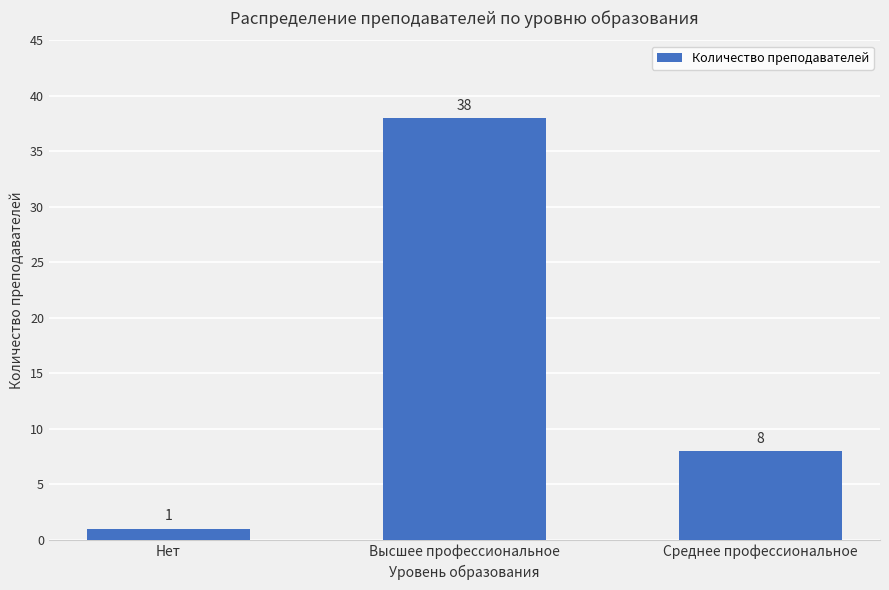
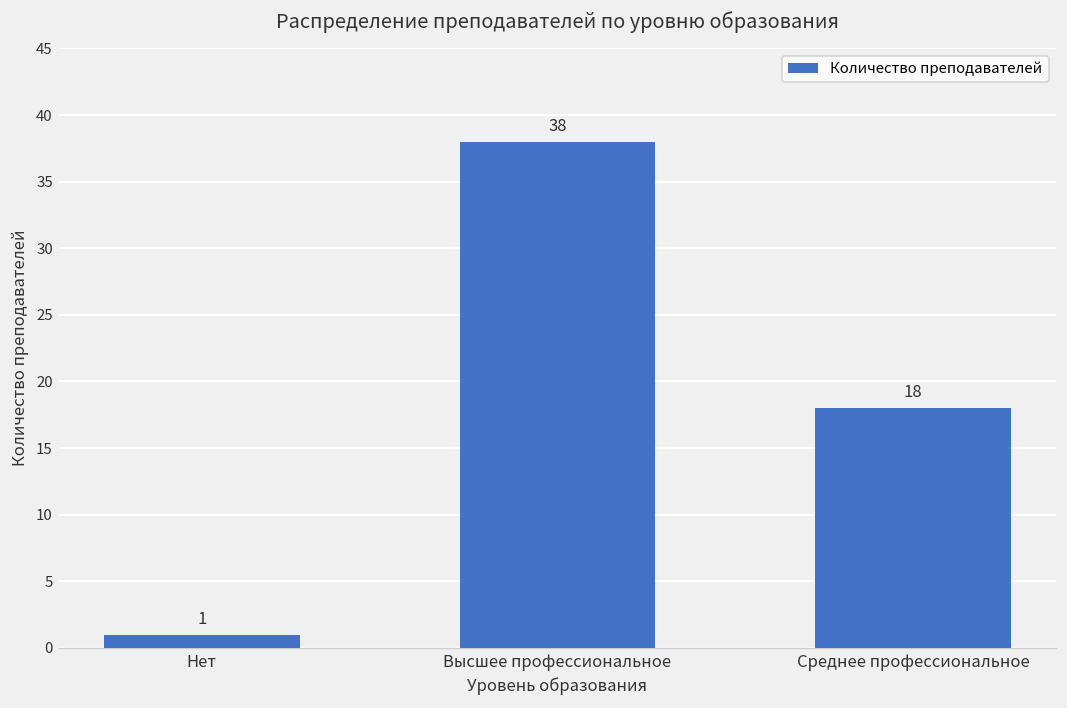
  {
    "Нет": 1,
    "Высшее профессиональное": 38,
-   "Среднее профессиональное": 8
+   "Среднее профессиональное": 18
  }
